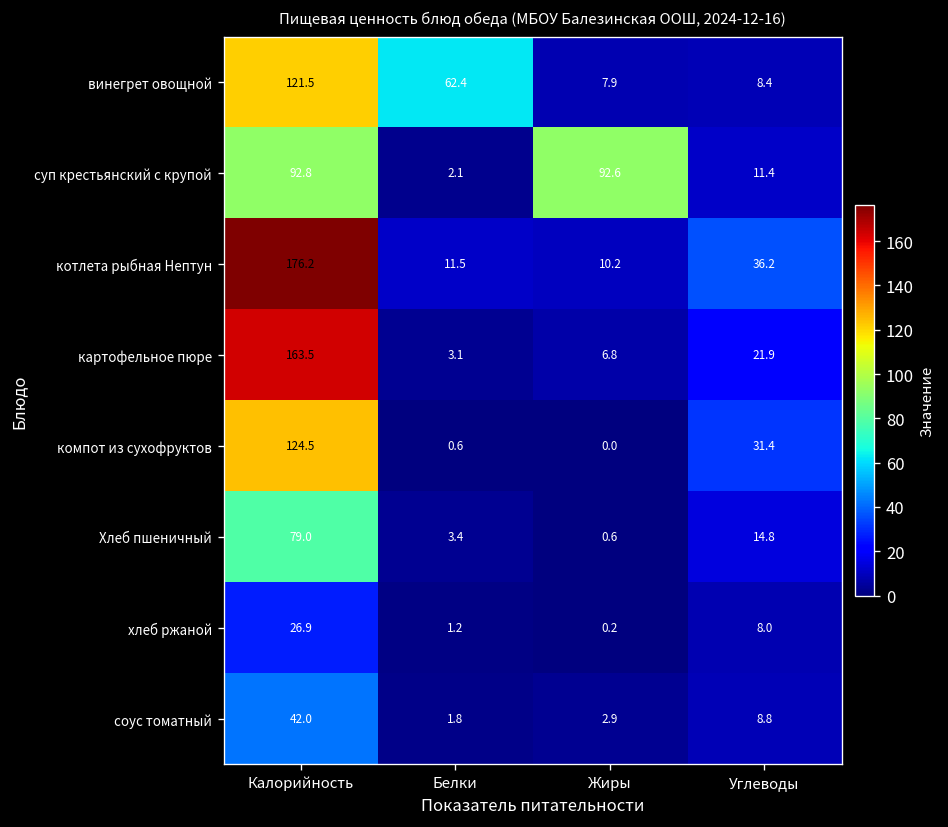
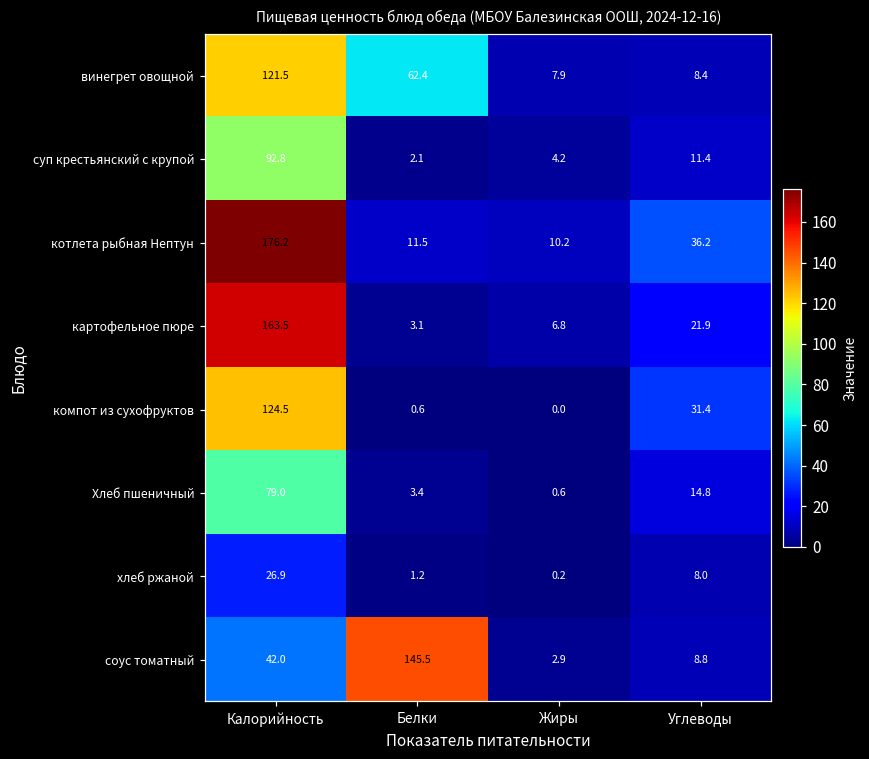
  {
    "винегрет овощной": {
      "Калорийность": 121.5,
      "Белки": 62.4,
      "Жиры": 7.9,
      "Углеводы": 8.4
    },
    "суп крестьянский с крупой": {
      "Калорийность": 92.8,
      "Белки": 2.1,
-     "Жиры": 92.6,
+     "Жиры": 4.2,
      "Углеводы": 11.4
    },
    "котлета рыбная Нептун": {
      "Калорийность": 176.2,
      "Белки": 11.5,
      "Жиры": 10.2,
      "Углеводы": 36.2
    },
    "картофельное пюре": {
      "Калорийность": 163.5,
      "Белки": 3.1,
      "Жиры": 6.8,
      "Углеводы": 21.9
    },
    "компот из сухофруктов": {
      "Калорийность": 124.5,
      "Белки": 0.6,
      "Жиры": 0.0,
      "Углеводы": 31.4
    },
    "Хлеб пшеничный": {
      "Калорийность": 79.0,
      "Белки": 3.4,
      "Жиры": 0.6,
      "Углеводы": 14.8
    },
    "хлеб ржаной": {
      "Калорийность": 26.9,
      "Белки": 1.2,
      "Жиры": 0.2,
      "Углеводы": 8.0
    },
    "соус томатный": {
      "Калорийность": 42.0,
-     "Белки": 1.8,
+     "Белки": 145.5,
      "Жиры": 2.9,
      "Углеводы": 8.8
    }
  }
